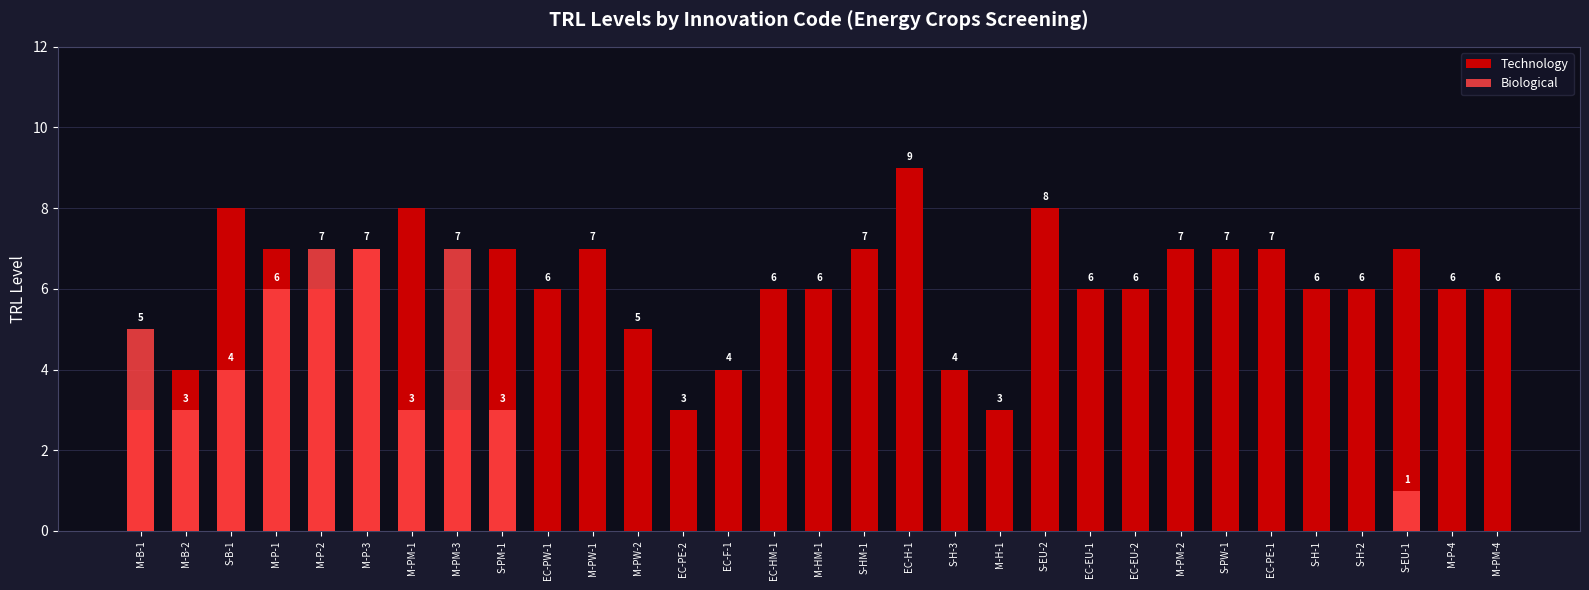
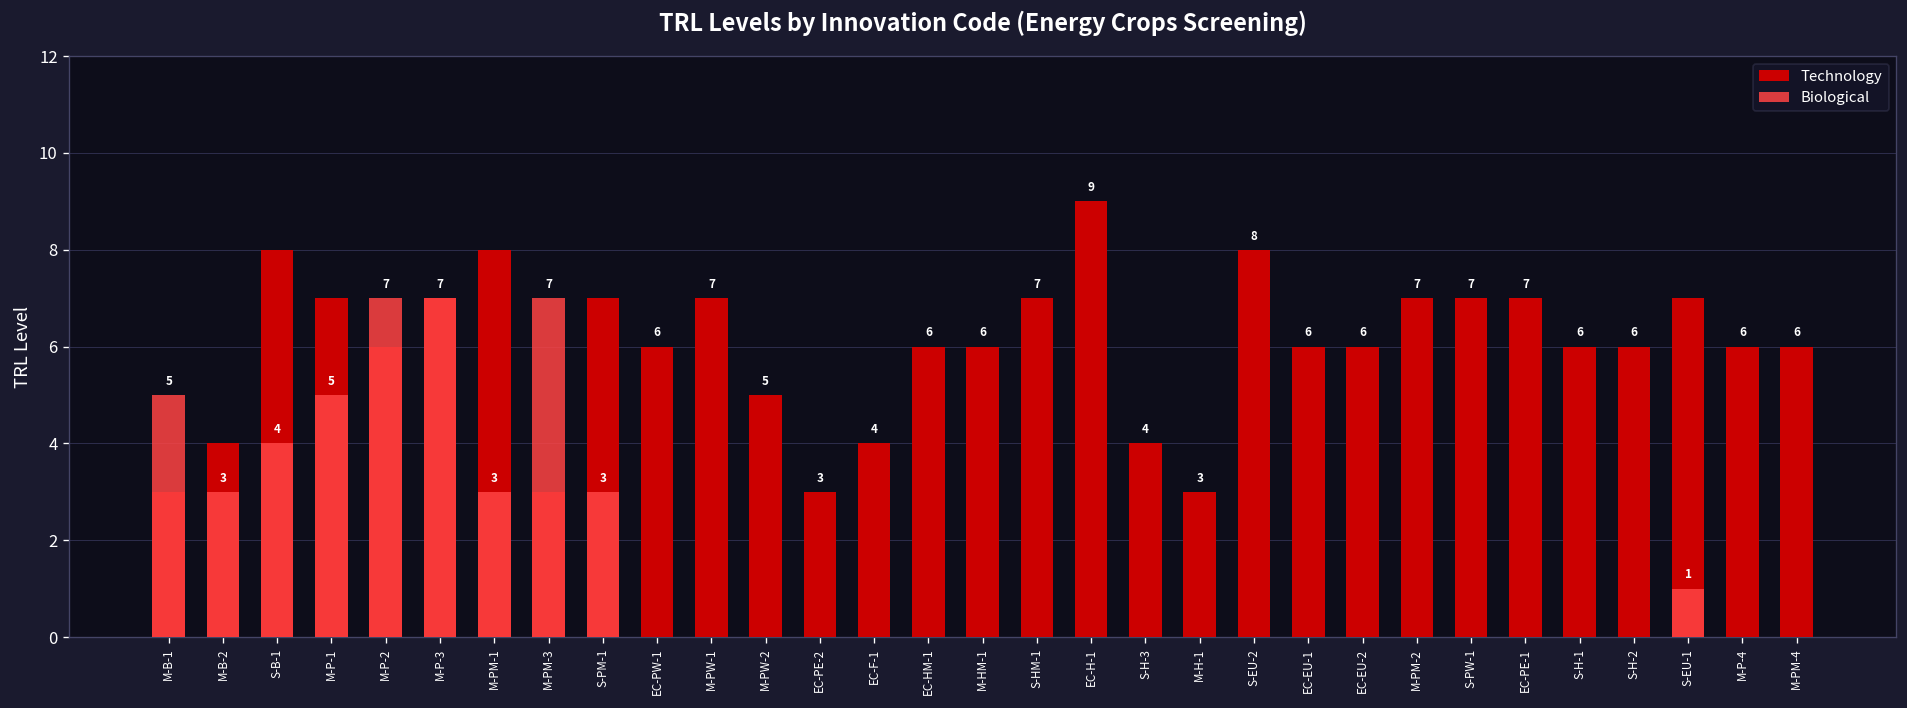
  {
    "Technology": {
      "M-P-3": 7,
      "EC-PW-1": 6,
      "M-PW-1": 7,
      "M-PW-2": 5,
      "EC-PE-2": 3,
      "EC-F-1": 4,
      "EC-HM-1": 6,
      "M-HM-1": 6,
      "S-HM-1": 7,
      "EC-H-1": 9,
      "S-H-3": 4,
      "M-H-1": 3,
      "S-EU-2": 8,
      "EC-EU-1": 6,
      "EC-EU-2": 6,
      "M-PM-2": 7,
      "S-PW-1": 7,
      "EC-PE-1": 7,
      "S-H-1": 6,
      "S-H-2": 6,
      "M-P-4": 6,
      "M-PM-4": 6
    },
    "Biological": {
      "M-B-1": 5,
-     "M-P-1": 6,
+     "M-P-1": 5,
      "M-P-2": 7,
      "M-P-3": 7,
      "M-PM-3": 7
    }
  }
